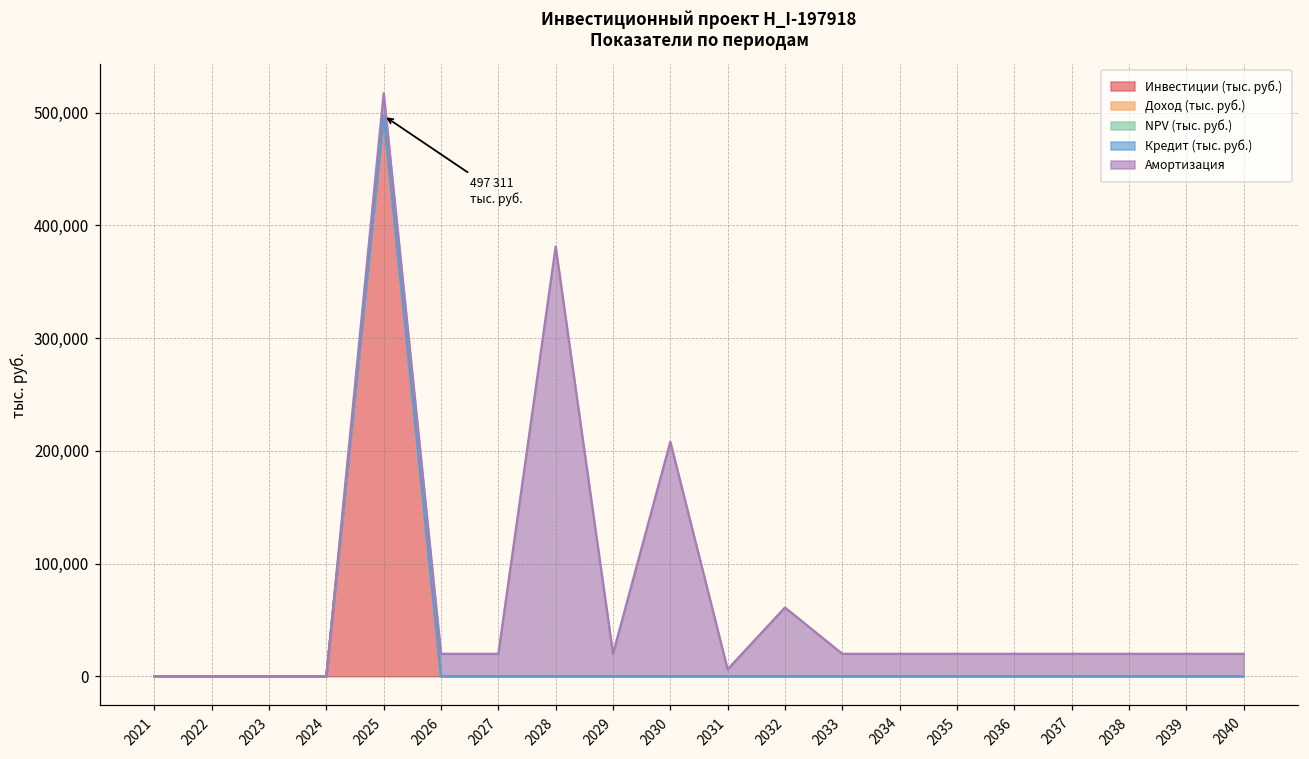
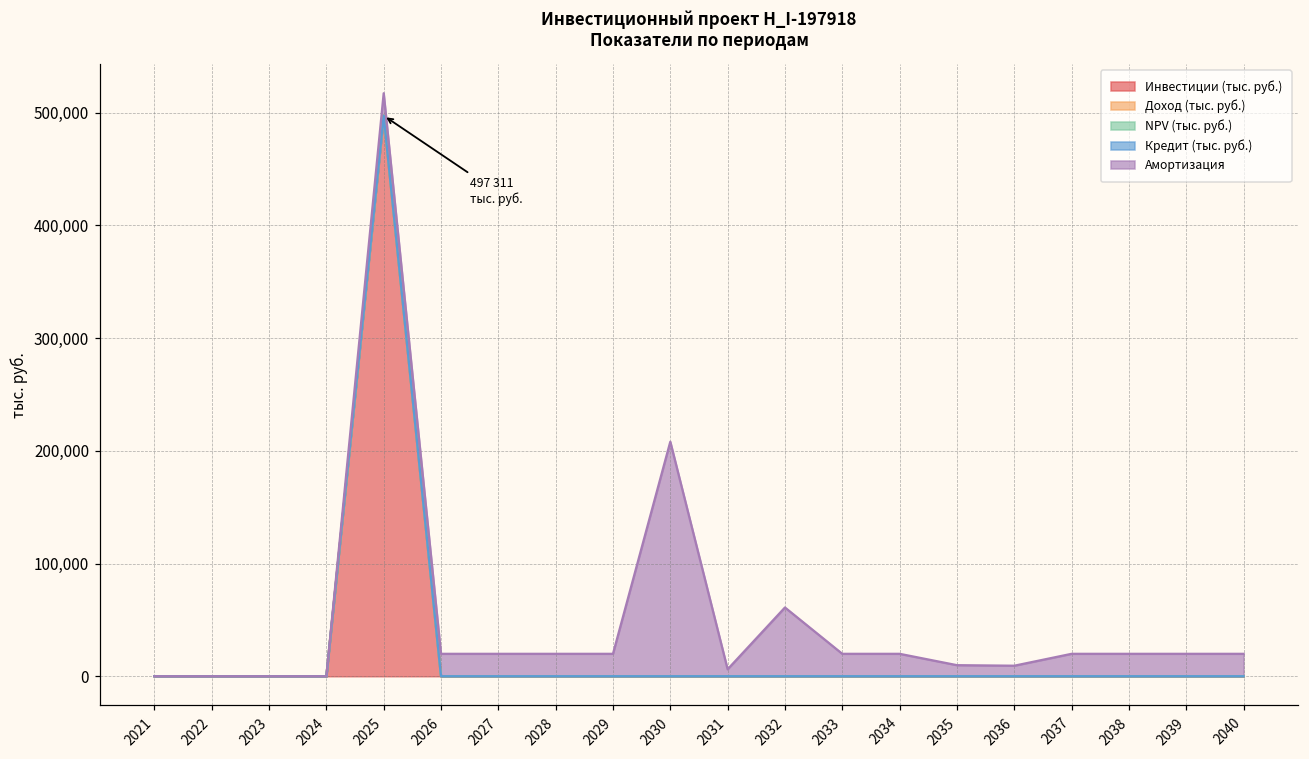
  {
    "Кредит (тыс. руб.)": {
      "2026": "0",
      "2027": "0",
      "2028": "0",
      "2029": "0",
      "2030": "0",
      "2031": "0",
      "2032": "0",
      "2033": "0",
      "2034": "0",
      "2035": "0",
      "2036": "0",
      "2037": "0",
      "2038": "0",
      "2039": "0",
      "2040": "0"
    },
    "Амортизация": {
      "2025": "20,000",
      "2026": "20,000",
      "2027": "20,000",
-     "2028": "381,000",
+     "2028": "20,000",
      "2029": "20,000",
      "2030": "208,000",
      "2031": "6,000",
      "2032": "61,000",
      "2033": "20,000",
      "2034": "20,000",
-     "2035": "20,000",
-     "2036": "20,000",
+     "2035": "10,000",
+     "2036": "9,000",
      "2037": "20,000",
      "2038": "20,000",
      "2039": "20,000",
      "2040": "20,000"
    }
  }
